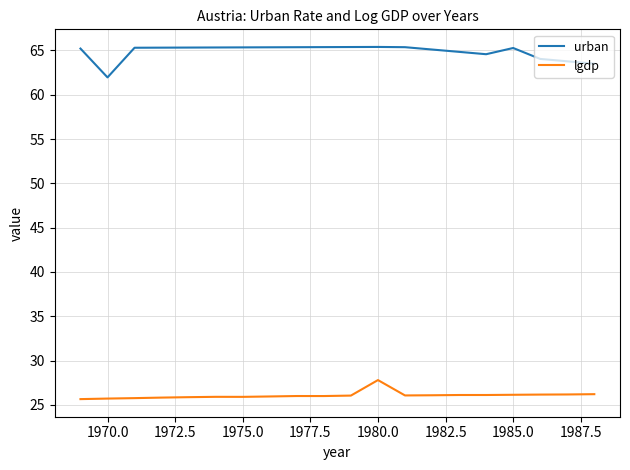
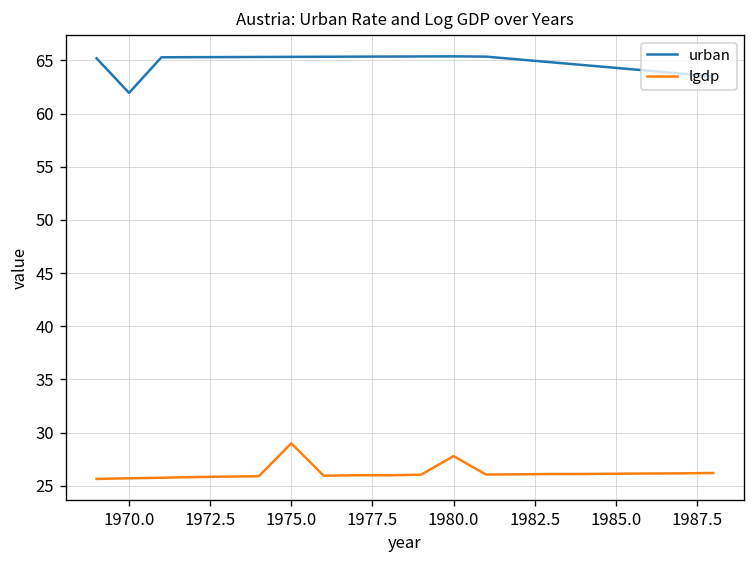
  {
    "urban": {
      "1970.0": 62,
      "1975.0": 65,
      "1980.0": 65,
-     "1985.0": 65
+     "1985.0": 64
    },
    "lgdp": {
      "1970.0": 26,
-     "1975.0": 26,
+     "1975.0": 29,
      "1980.0": 28,
      "1985.0": 26
    }
  }
